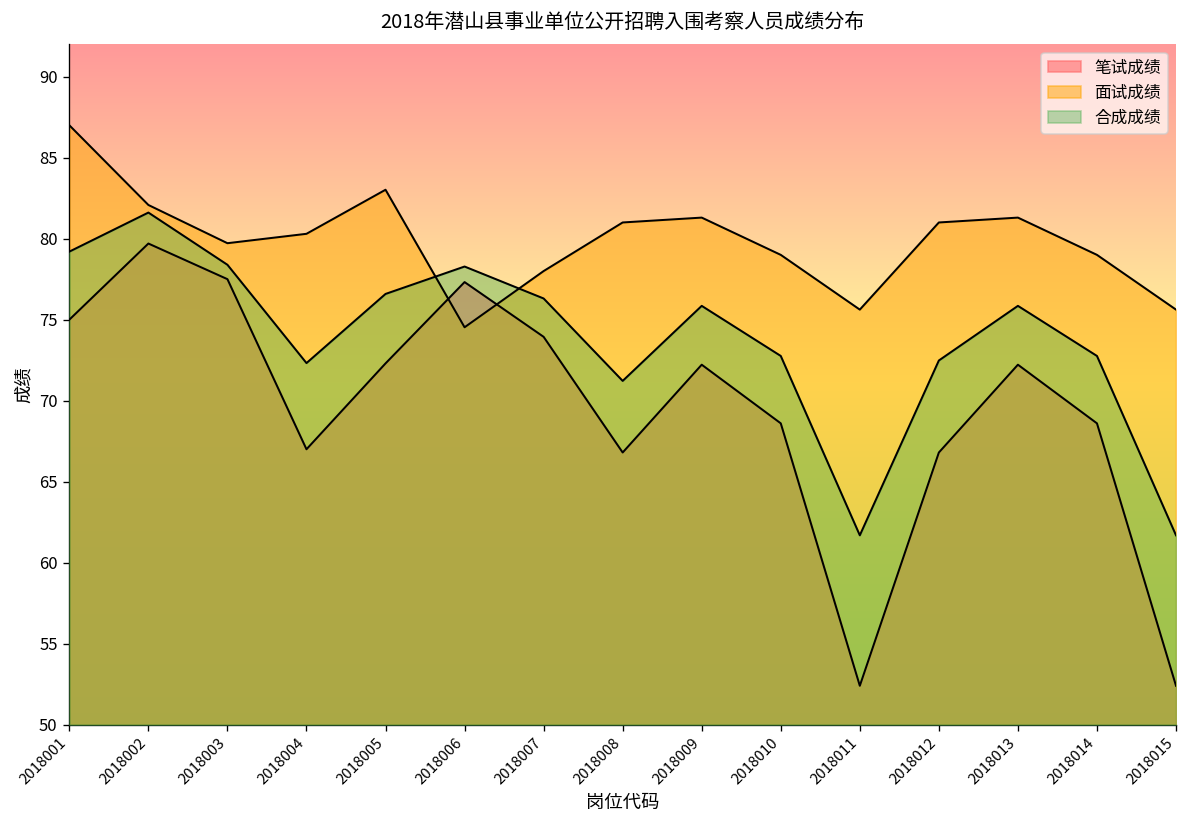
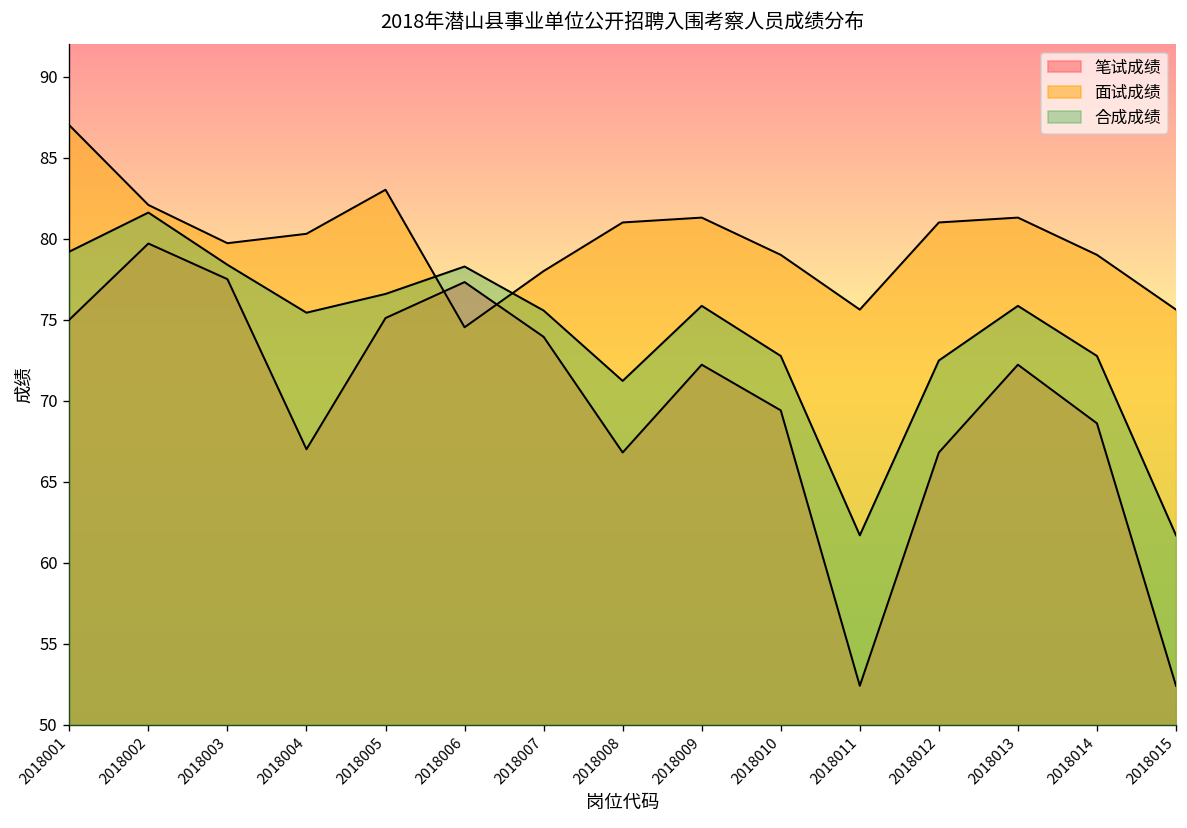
  {
    "笔试成绩": {
      "2018001": 75.0,
      "2018002": 79.7,
      "2018003": 77.5,
      "2018004": 67.0,
-     "2018005": 72.3,
+     "2018005": 75.1,
      "2018006": 77.3,
      "2018007": 73.9,
      "2018008": 66.8,
      "2018009": 72.2,
-     "2018010": 68.6,
+     "2018010": 69.4,
      "2018011": 52.4,
      "2018012": 66.8,
      "2018013": 72.2,
      "2018014": 68.6,
      "2018015": 52.4
    },
    "面试成绩": {
      "2018001": 87.0,
      "2018002": 82.1,
      "2018003": 79.7,
      "2018004": 80.3,
      "2018005": 83.0,
      "2018006": 74.5,
      "2018007": 78.0,
      "2018008": 81.0,
      "2018009": 81.3,
      "2018010": 79.0,
      "2018011": 75.6,
      "2018012": 81.0,
      "2018013": 81.3,
      "2018014": 79.0,
      "2018015": 75.6
    },
    "合成成绩": {
      "2018001": 79.2,
      "2018002": 81.6,
      "2018003": 78.4,
-     "2018004": 72.3,
+     "2018004": 75.4,
      "2018005": 76.6,
      "2018006": 78.3,
-     "2018007": 76.3,
+     "2018007": 75.6,
      "2018008": 71.2,
      "2018009": 75.9,
      "2018010": 72.8,
      "2018011": 61.7,
      "2018012": 72.5,
      "2018013": 75.9,
      "2018014": 72.8,
      "2018015": 61.7
    }
  }
